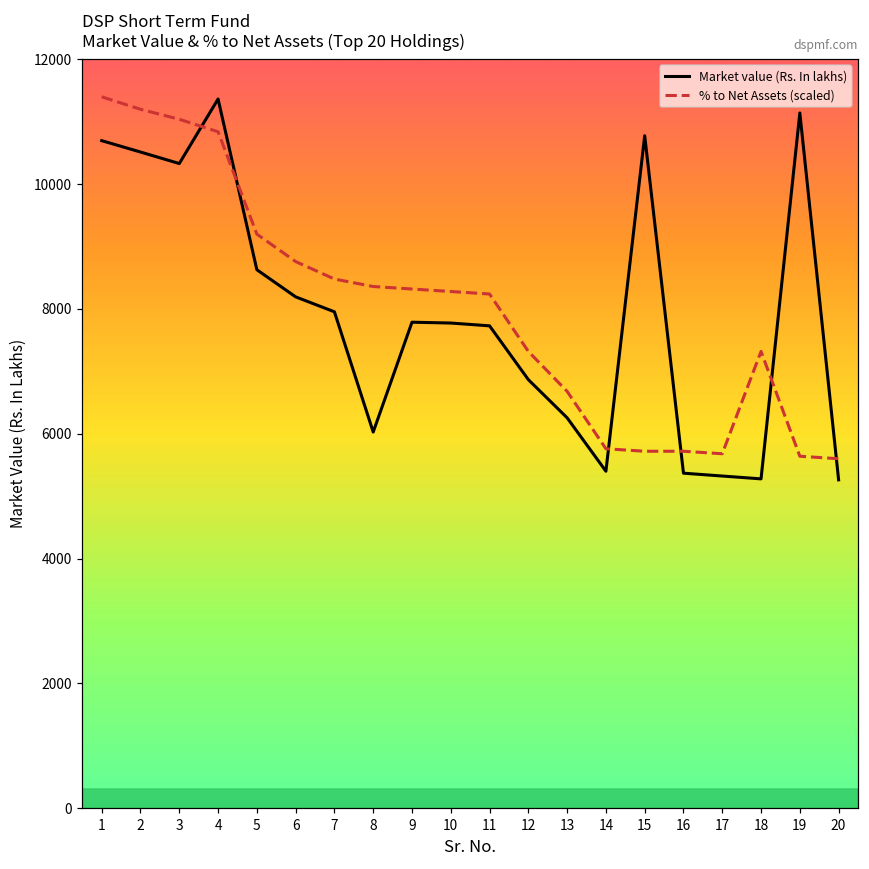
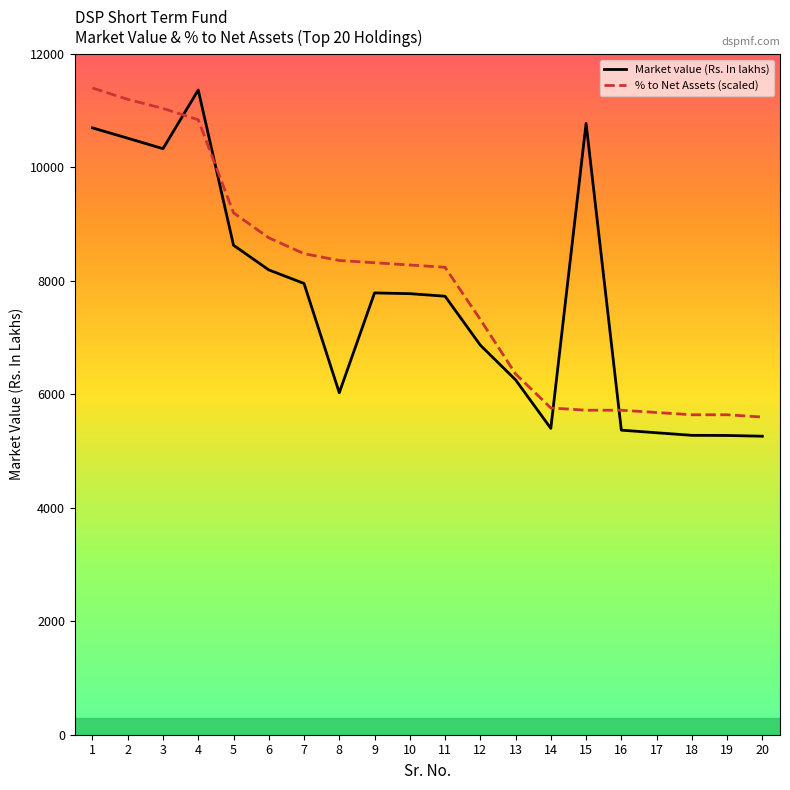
  {
    "Market value (Rs. In lakhs)": {
      "1": 10700,
      "2": 10500,
      "3": 10300,
      "4": 11400,
      "5": 8600,
      "6": 8200,
      "7": 8000,
      "8": 6000,
      "9": 7800,
      "10": 7800,
      "11": 7700,
      "12": 6900,
      "13": 6300,
      "14": 5400,
      "15": 10800,
      "16": 5400,
      "17": 5300,
      "18": 5300,
-     "19": 11100,
+     "19": 5300,
      "20": 5300
    },
    "% to Net Assets (scaled)": {
      "1": 11400,
      "2": 11200,
      "3": 11000,
      "4": 10800,
      "5": 9200,
      "6": 8800,
      "7": 8500,
      "8": 8400,
      "9": 8300,
      "10": 8300,
      "11": 8200,
      "12": 7300,
-     "13": 6700,
+     "13": 6400,
      "14": 5800,
      "15": 5700,
      "16": 5700,
      "17": 5700,
-     "18": 7300,
+     "18": 5600,
      "19": 5600,
      "20": 5600
    }
  }
